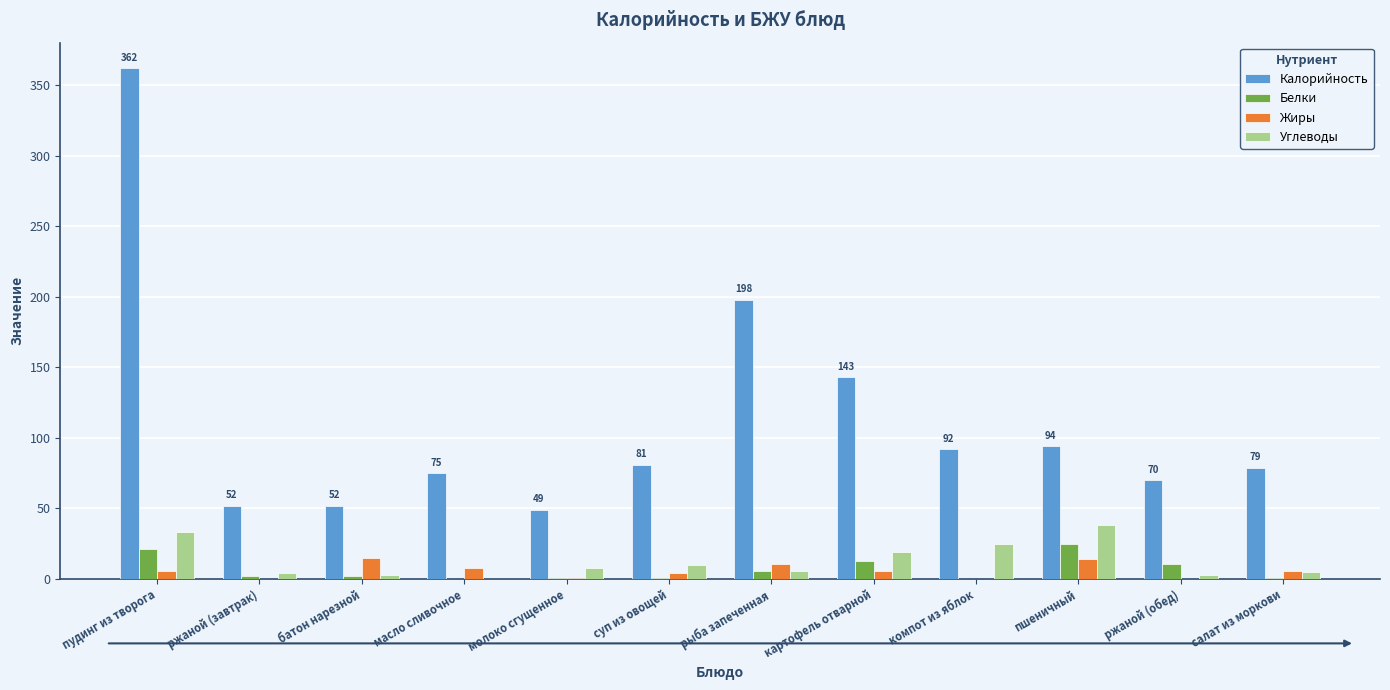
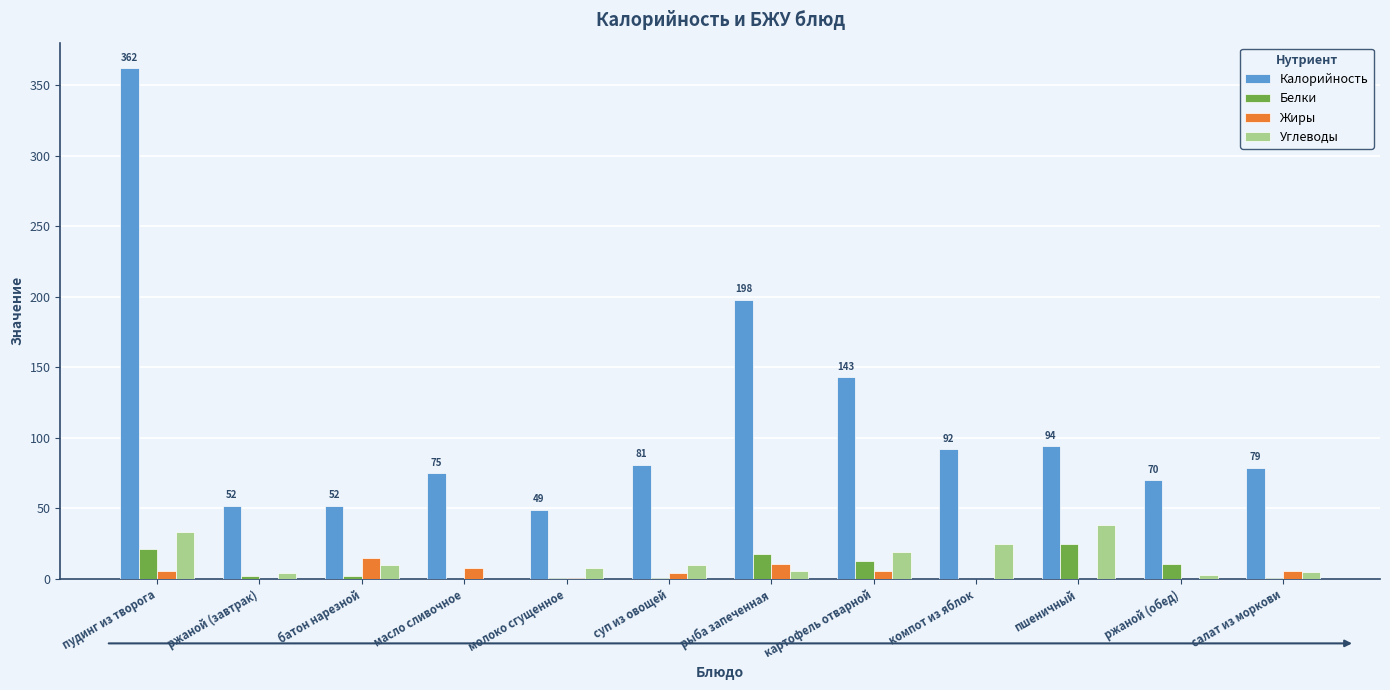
  {
    "Калорийность": {
      "пудинг из творога": 362,
      "ржаной (завтрак)": 52,
      "батон нарезной": 52,
      "масло сливочное": 75,
      "молоко сгущенное": 49,
      "суп из овощей": 81,
      "рыба запеченная": 198,
      "картофель отварной": 143,
      "компот из яблок": 92,
      "пшеничный": 94,
      "ржаной (обед)": 70,
      "салат из моркови": 79
    },
    "Белки": {
      "пудинг из творога": 21,
      "ржаной (завтрак)": 2,
      "батон нарезной": 2,
      "масло сливочное": 0,
-     "рыба запеченная": 6,
+     "рыба запеченная": 18,
      "картофель отварной": 13,
      "компот из яблок": 0,
      "пшеничный": 25,
      "ржаной (обед)": 11
    },
    "Жиры": {
      "пудинг из творога": 6,
      "ржаной (завтрак)": 0,
      "батон нарезной": 15,
      "масло сливочное": 8,
      "суп из овощей": 4,
      "рыба запеченная": 11,
      "картофель отварной": 6,
      "компот из яблок": 0,
-     "пшеничный": 14,
+     "пшеничный": 0,
      "ржаной (обед)": 0,
      "салат из моркови": 6
    },
    "Углеводы": {
      "пудинг из творога": 33,
      "ржаной (завтрак)": 4,
-     "батон нарезной": 3,
+     "батон нарезной": 10,
      "масло сливочное": 0,
      "молоко сгущенное": 8,
      "суп из овощей": 10,
      "рыба запеченная": 6,
      "картофель отварной": 19,
      "компот из яблок": 25,
      "пшеничный": 38,
      "ржаной (обед)": 3,
      "салат из моркови": 5
    }
  }
